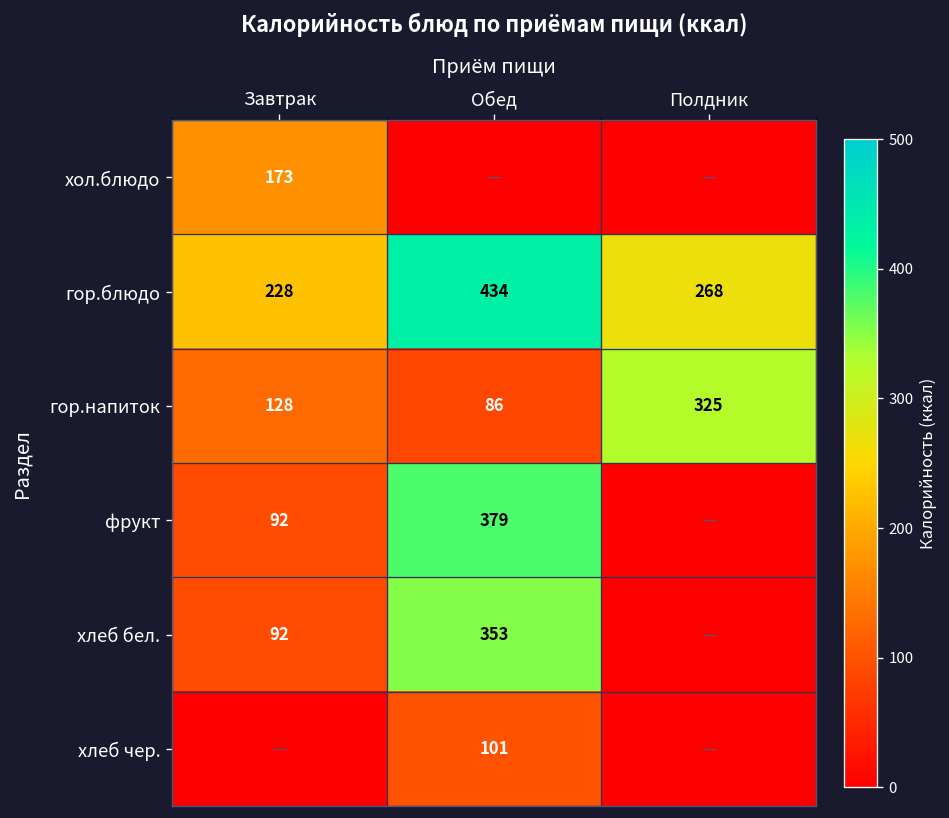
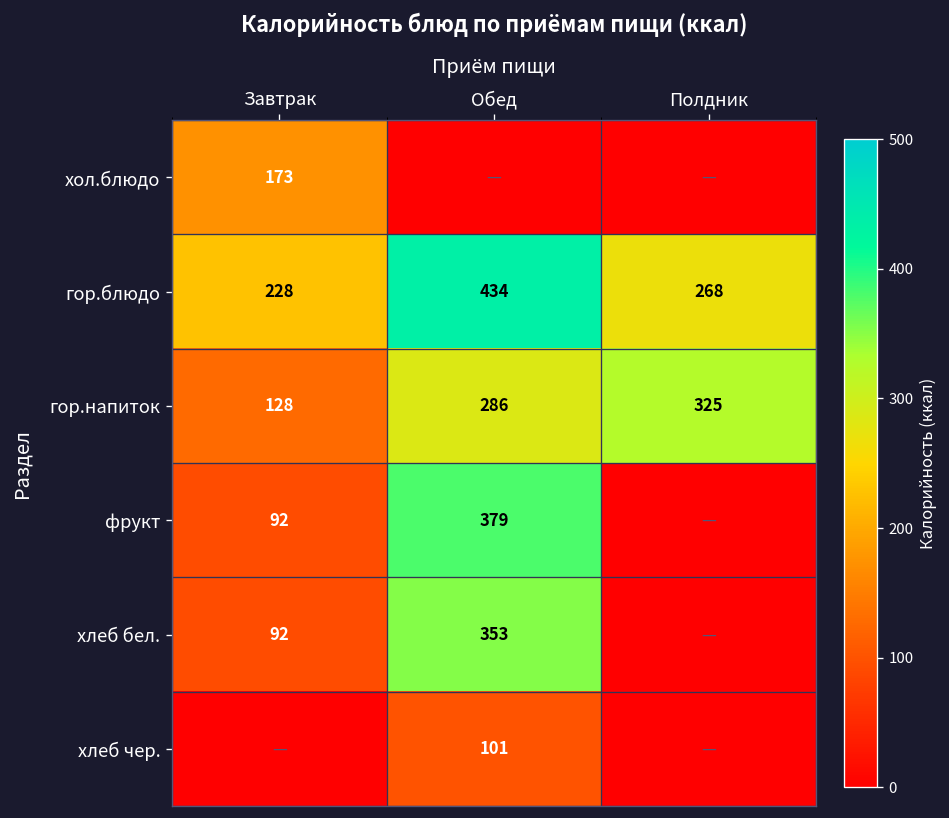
  {
    "хол.блюдо": {
      "Завтрак": 173
    },
    "гор.блюдо": {
      "Завтрак": 228,
      "Обед": 434,
      "Полдник": 268
    },
    "гор.напиток": {
      "Завтрак": 128,
-     "Обед": 86,
+     "Обед": 286,
      "Полдник": 325
    },
    "фрукт": {
      "Завтрак": 92,
      "Обед": 379
    },
    "хлеб бел.": {
      "Завтрак": 92,
      "Обед": 353
    },
    "хлеб чер.": {
      "Обед": 101
    }
  }
